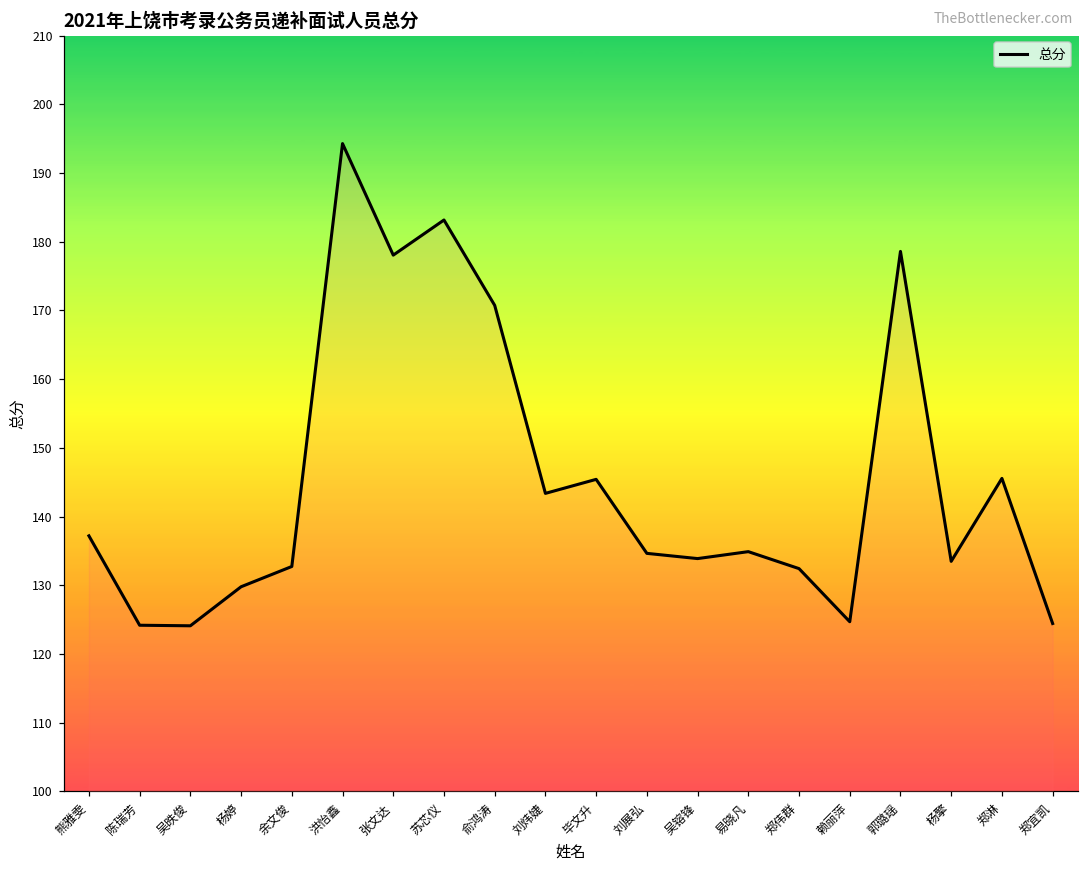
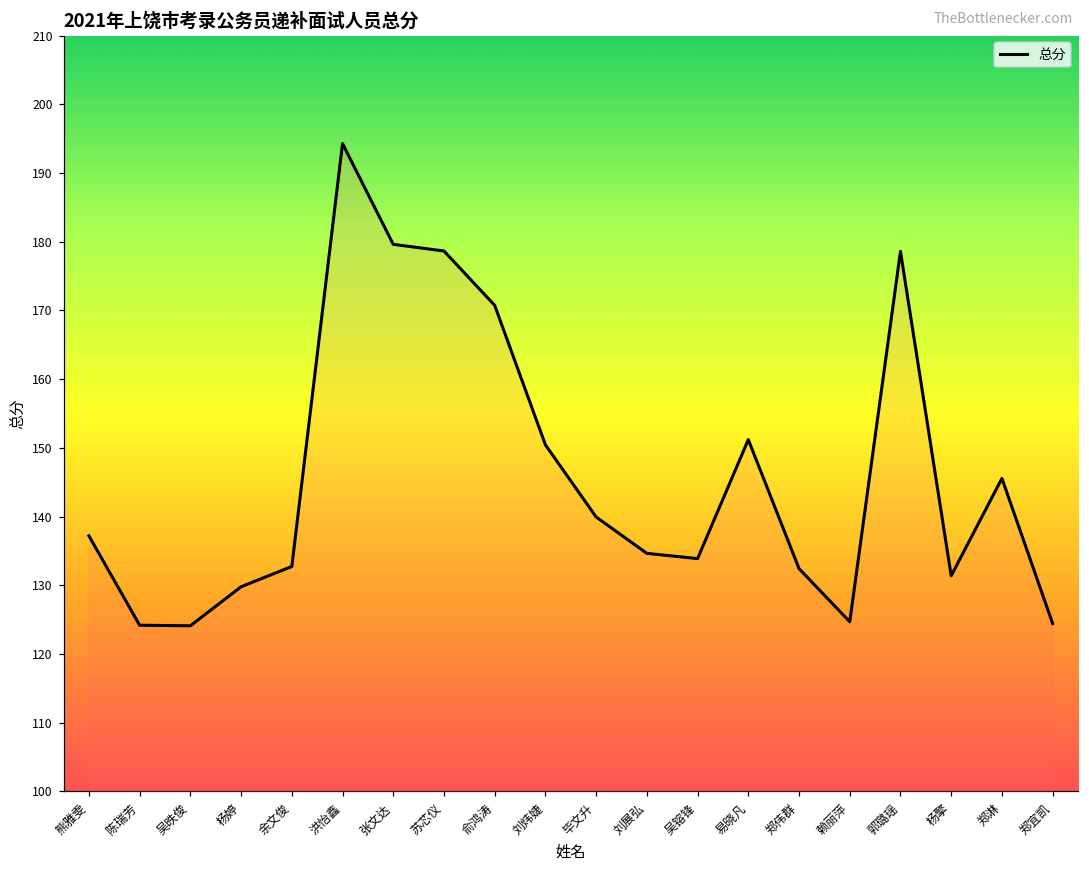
  {
    "熊雅雯": 137,
    "陈瑞芳": 124,
    "吴昳俊": 124,
    "杨婷": 130,
    "余文俊": 133,
    "洪怡鑫": 194,
-   "张文达": 178,
-   "苏芯仪": 183,
+   "张文达": 180,
+   "苏芯仪": 179,
    "俞鸿涛": 171,
-   "刘炜婕": 143,
-   "毕文升": 145,
+   "刘炜婕": 150,
+   "毕文升": 140,
    "刘展弘": 135,
    "吴镕锋": 134,
-   "易晓凡": 135,
+   "易晓凡": 151,
    "郑伟群": 132,
    "赖丽萍": 125,
    "郭璐瑶": 179,
-   "杨擎": 133,
+   "杨擎": 131,
    "郑淋": 146,
    "郑宜凯": 124
  }
